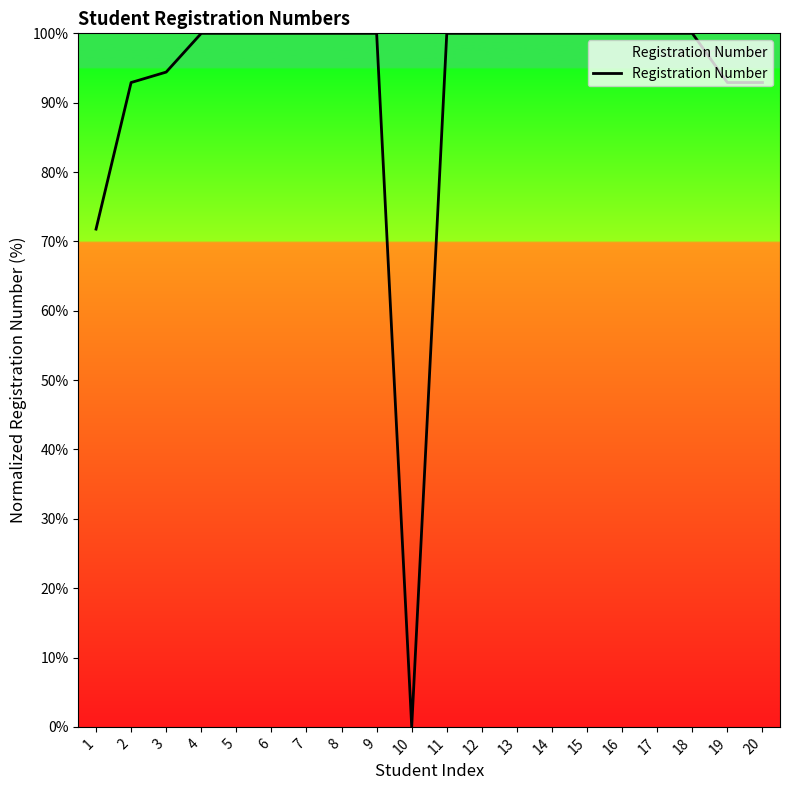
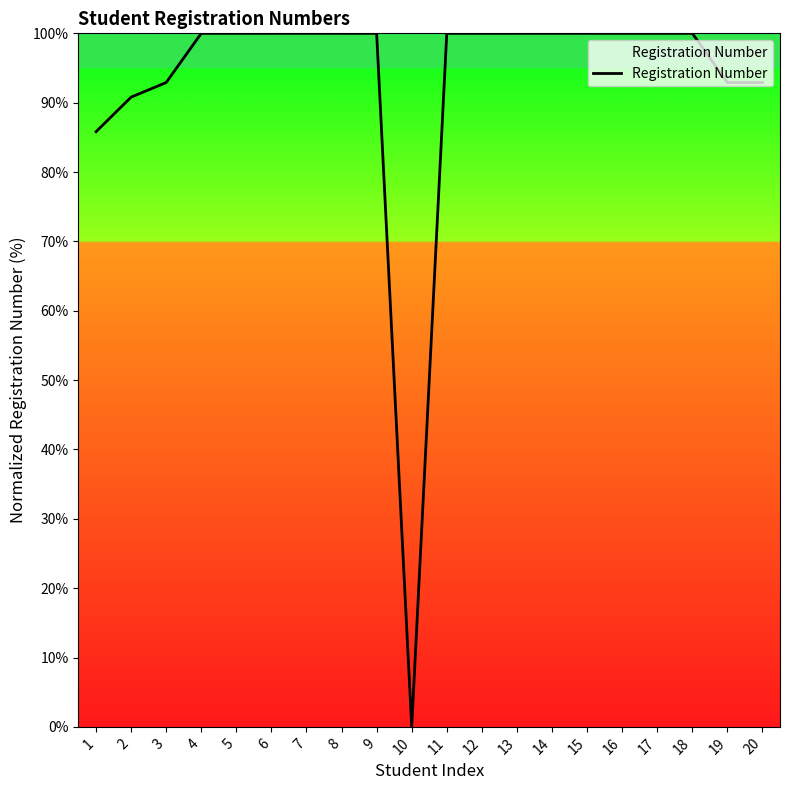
  {
-   "1": "72%",
-   "2": "93%",
-   "3": "94%",
+   "1": "86%",
+   "2": "91%",
+   "3": "93%",
    "4": "100%",
    "5": "100%",
    "6": "100%",
    "7": "100%",
    "8": "100%",
    "9": "100%",
    "10": "0%",
    "11": "100%",
    "12": "100%",
    "13": "100%",
    "14": "100%",
    "15": "100%",
    "16": "100%",
    "17": "100%",
    "18": "100%"
  }
